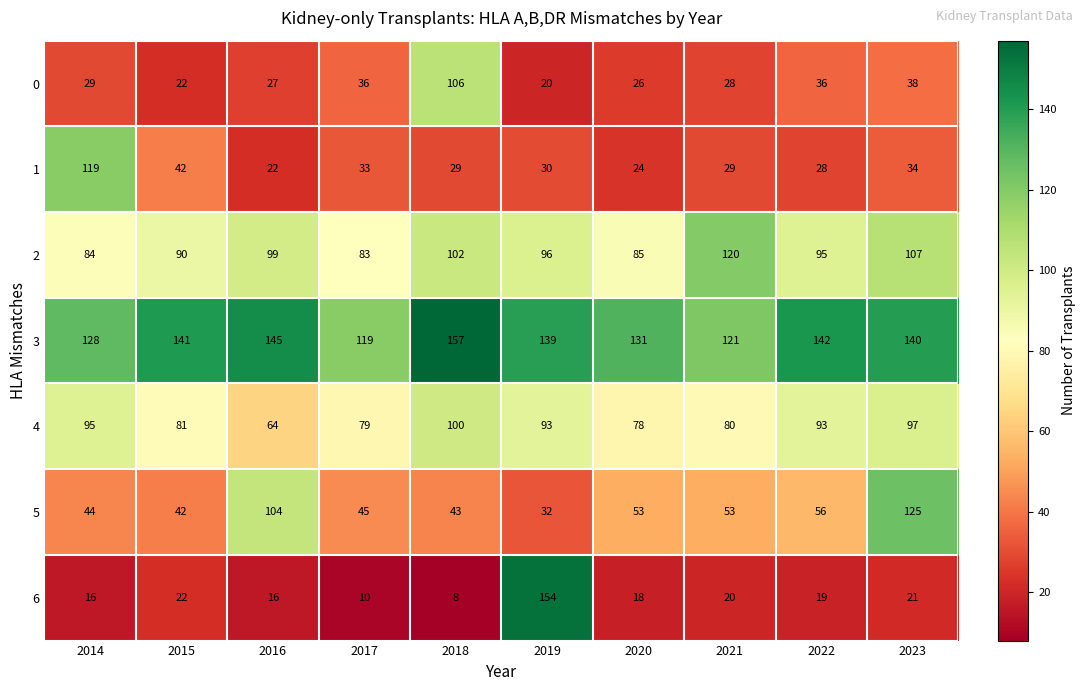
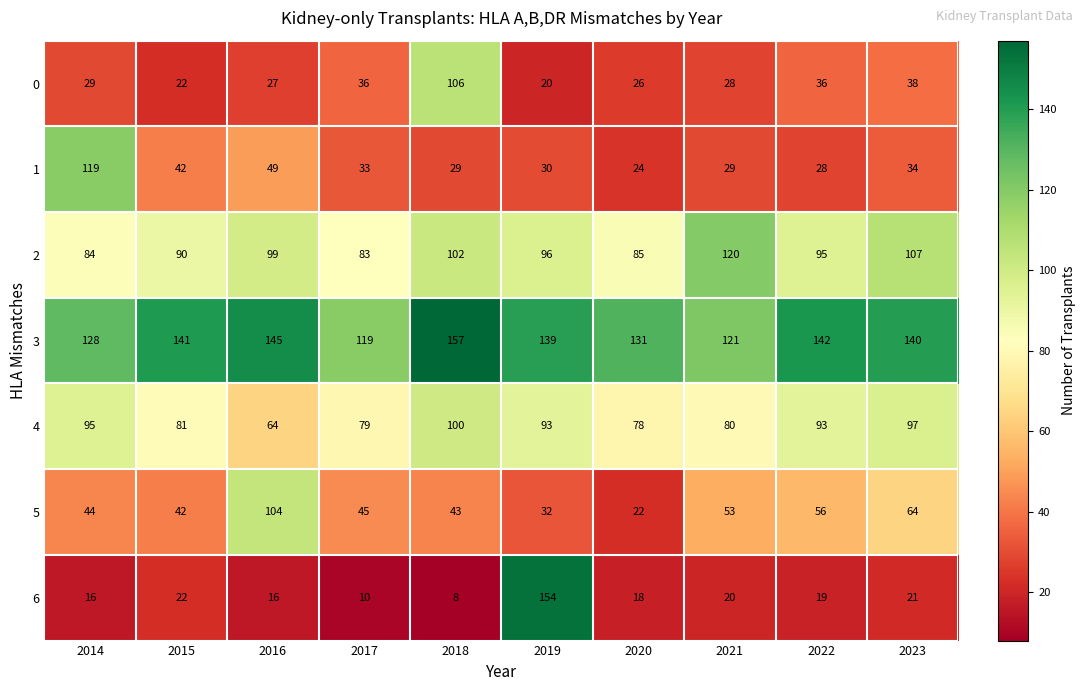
  {
    "0": {
      "2014": 29,
      "2015": 22,
      "2016": 27,
      "2017": 36,
      "2018": 106,
      "2019": 20,
      "2020": 26,
      "2021": 28,
      "2022": 36,
      "2023": 38
    },
    "1": {
      "2014": 119,
      "2015": 42,
-     "2016": 22,
+     "2016": 49,
      "2017": 33,
      "2018": 29,
      "2019": 30,
      "2020": 24,
      "2021": 29,
      "2022": 28,
      "2023": 34
    },
    "2": {
      "2014": 84,
      "2015": 90,
      "2016": 99,
      "2017": 83,
      "2018": 102,
      "2019": 96,
      "2020": 85,
      "2021": 120,
      "2022": 95,
      "2023": 107
    },
    "3": {
      "2014": 128,
      "2015": 141,
      "2016": 145,
      "2017": 119,
      "2018": 157,
      "2019": 139,
      "2020": 131,
      "2021": 121,
      "2022": 142,
      "2023": 140
    },
    "4": {
      "2014": 95,
      "2015": 81,
      "2016": 64,
      "2017": 79,
      "2018": 100,
      "2019": 93,
      "2020": 78,
      "2021": 80,
      "2022": 93,
      "2023": 97
    },
    "5": {
      "2014": 44,
      "2015": 42,
      "2016": 104,
      "2017": 45,
      "2018": 43,
      "2019": 32,
-     "2020": 53,
+     "2020": 22,
      "2021": 53,
      "2022": 56,
-     "2023": 125
+     "2023": 64
    },
    "6": {
      "2014": 16,
      "2015": 22,
      "2016": 16,
      "2017": 10,
      "2018": 8,
      "2019": 154,
      "2020": 18,
      "2021": 20,
      "2022": 19,
      "2023": 21
    }
  }
